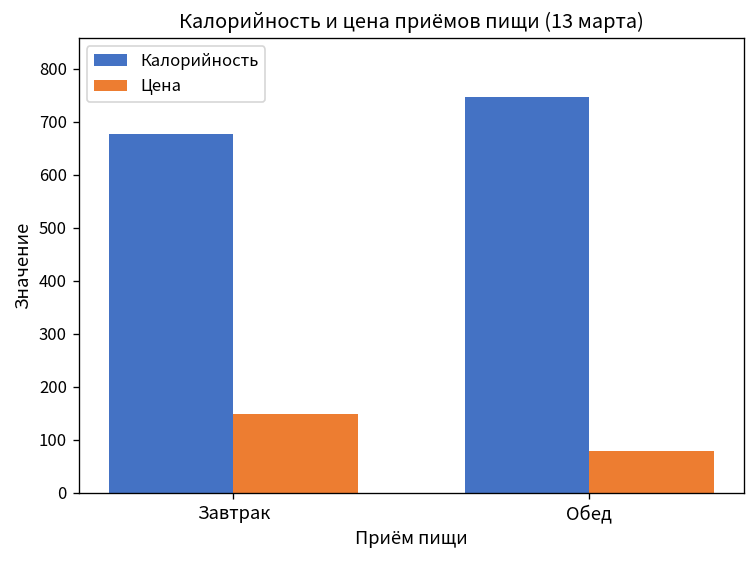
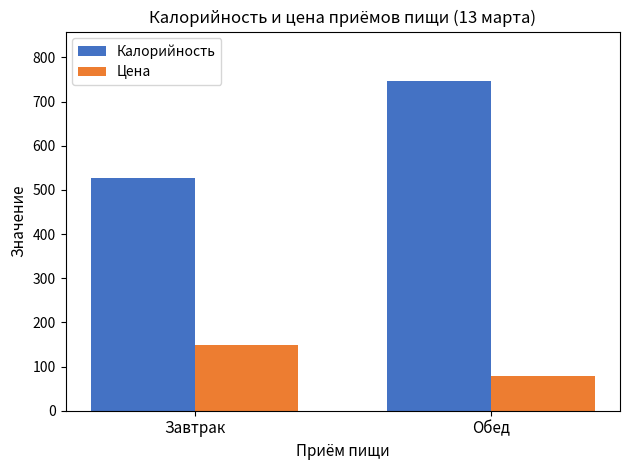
  {
    "Калорийность": {
-     "Завтрак": 680,
+     "Завтрак": 530,
      "Обед": 750
    },
    "Цена": {
      "Завтрак": 150,
      "Обед": 80
    }
  }
